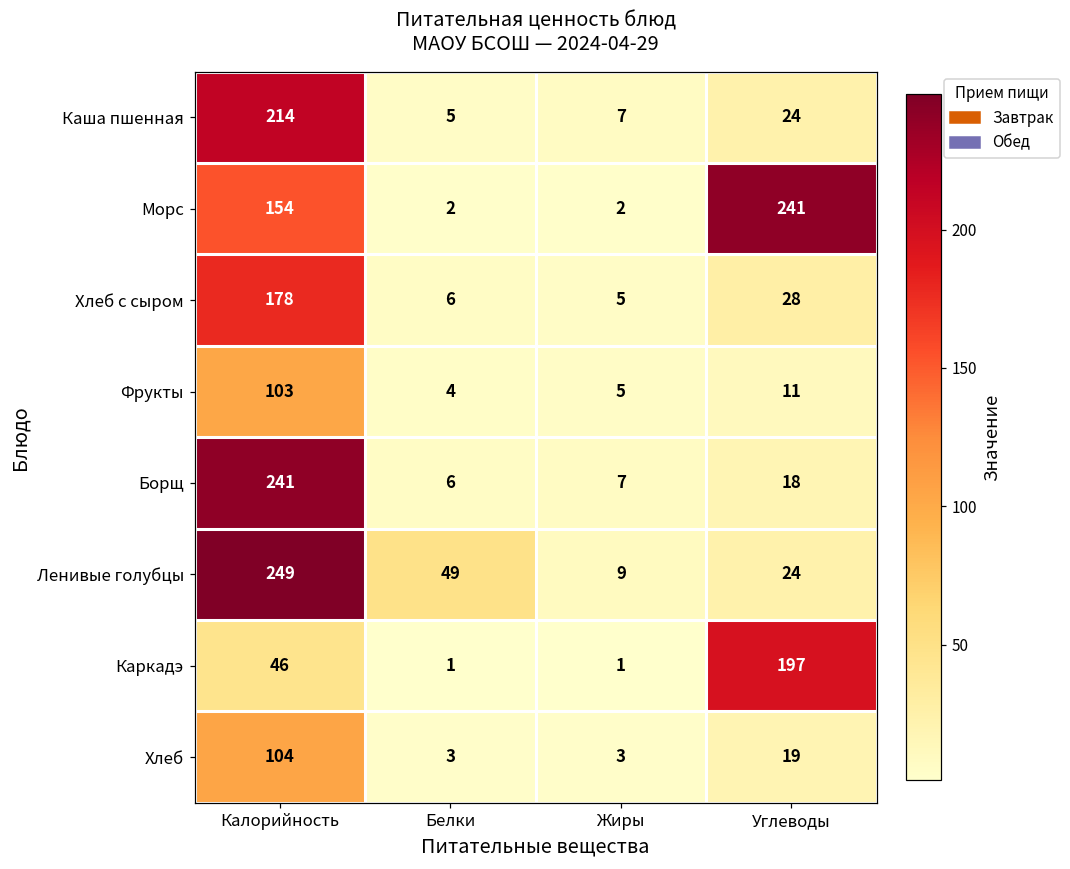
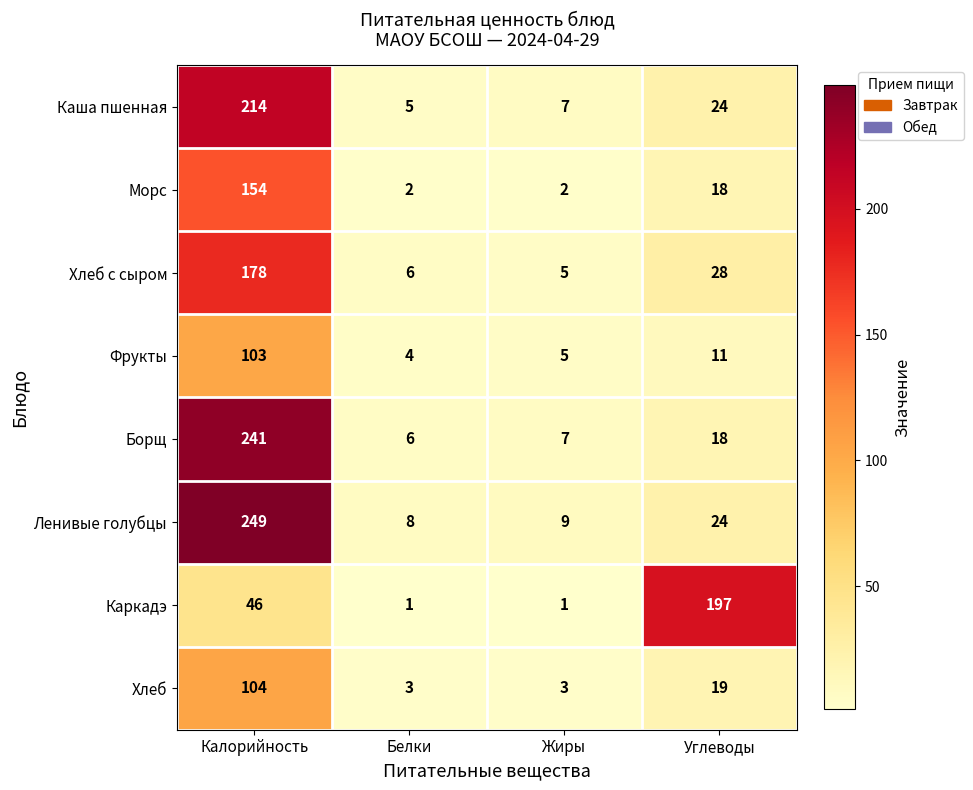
  {
    "Каша пшенная": {
      "Калорийность": 214,
      "Белки": 5,
      "Жиры": 7,
      "Углеводы": 24
    },
    "Морс": {
      "Калорийность": 154,
      "Белки": 2,
      "Жиры": 2,
-     "Углеводы": 241
+     "Углеводы": 18
    },
    "Хлеб с сыром": {
      "Калорийность": 178,
      "Белки": 6,
      "Жиры": 5,
      "Углеводы": 28
    },
    "Фрукты": {
      "Калорийность": 103,
      "Белки": 4,
      "Жиры": 5,
      "Углеводы": 11
    },
    "Борщ": {
      "Калорийность": 241,
      "Белки": 6,
      "Жиры": 7,
      "Углеводы": 18
    },
    "Ленивые голубцы": {
      "Калорийность": 249,
-     "Белки": 49,
+     "Белки": 8,
      "Жиры": 9,
      "Углеводы": 24
    },
    "Каркадэ": {
      "Калорийность": 46,
      "Белки": 1,
      "Жиры": 1,
      "Углеводы": 197
    },
    "Хлеб": {
      "Калорийность": 104,
      "Белки": 3,
      "Жиры": 3,
      "Углеводы": 19
    }
  }
